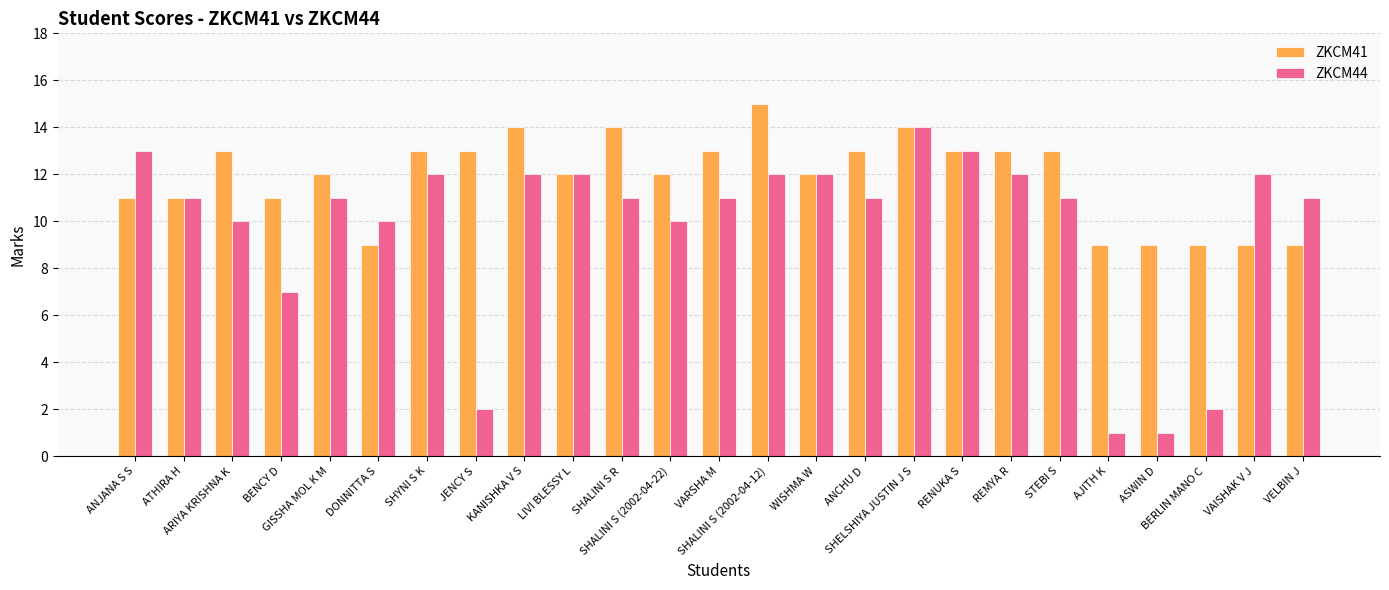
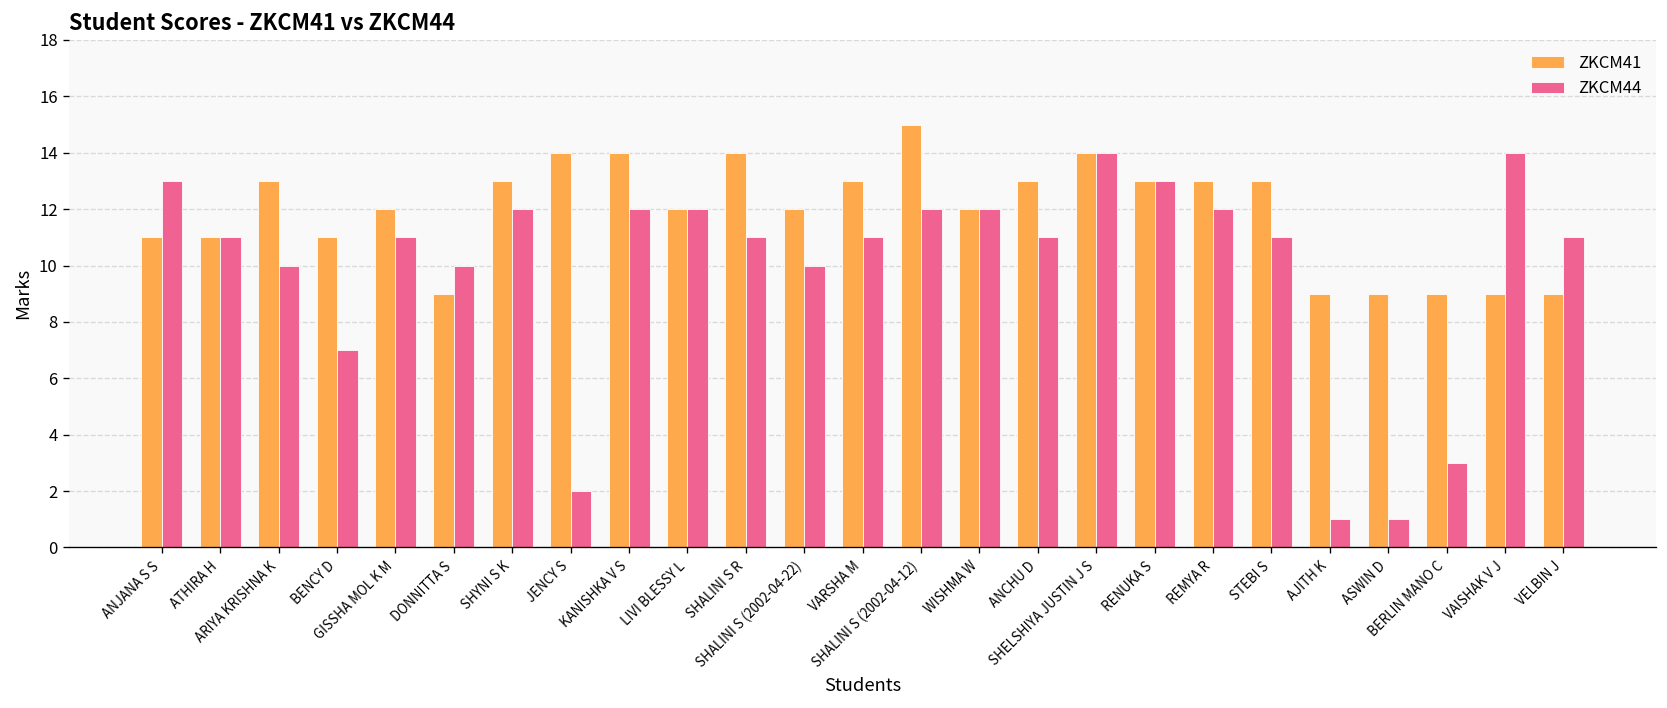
  {
    "ZKCM41": {
      "ANJANA S S": 11,
      "ATHIRA H": 11,
      "ARIYA KRISHNA K": 13,
      "BENCY D": 11,
      "GISSHA MOL K M": 12,
      "DONNITTA S": 9,
      "SHYNI S K": 13,
-     "JENCY S": 13,
+     "JENCY S": 14,
      "KANISHKA V S": 14,
      "LIVI BLESSY L": 12,
      "SHALINI S R": 14,
      "SHALINI S (2002-04-22)": 12,
      "VARSHA M": 13,
      "SHALINI S (2002-04-12)": 15,
      "WISHMA W": 12,
      "ANCHU D": 13,
      "SHELSHIYA JUSTIN J S": 14,
      "RENUKA S": 13,
      "REMYA R": 13,
      "STEBI S": 13,
      "AJITH K": 9,
      "ASWIN D": 9,
      "BERLIN MANO C": 9,
      "VAISHAK V J": 9,
      "VELBIN J": 9
    },
    "ZKCM44": {
      "ANJANA S S": 13,
      "ATHIRA H": 11,
      "ARIYA KRISHNA K": 10,
      "BENCY D": 7,
      "GISSHA MOL K M": 11,
      "DONNITTA S": 10,
      "SHYNI S K": 12,
      "JENCY S": 2,
      "KANISHKA V S": 12,
      "LIVI BLESSY L": 12,
      "SHALINI S R": 11,
      "SHALINI S (2002-04-22)": 10,
      "VARSHA M": 11,
      "SHALINI S (2002-04-12)": 12,
      "WISHMA W": 12,
      "ANCHU D": 11,
      "SHELSHIYA JUSTIN J S": 14,
      "RENUKA S": 13,
      "REMYA R": 12,
      "STEBI S": 11,
      "AJITH K": 1,
      "ASWIN D": 1,
-     "BERLIN MANO C": 2,
-     "VAISHAK V J": 12,
+     "BERLIN MANO C": 3,
+     "VAISHAK V J": 14,
      "VELBIN J": 11
    }
  }
